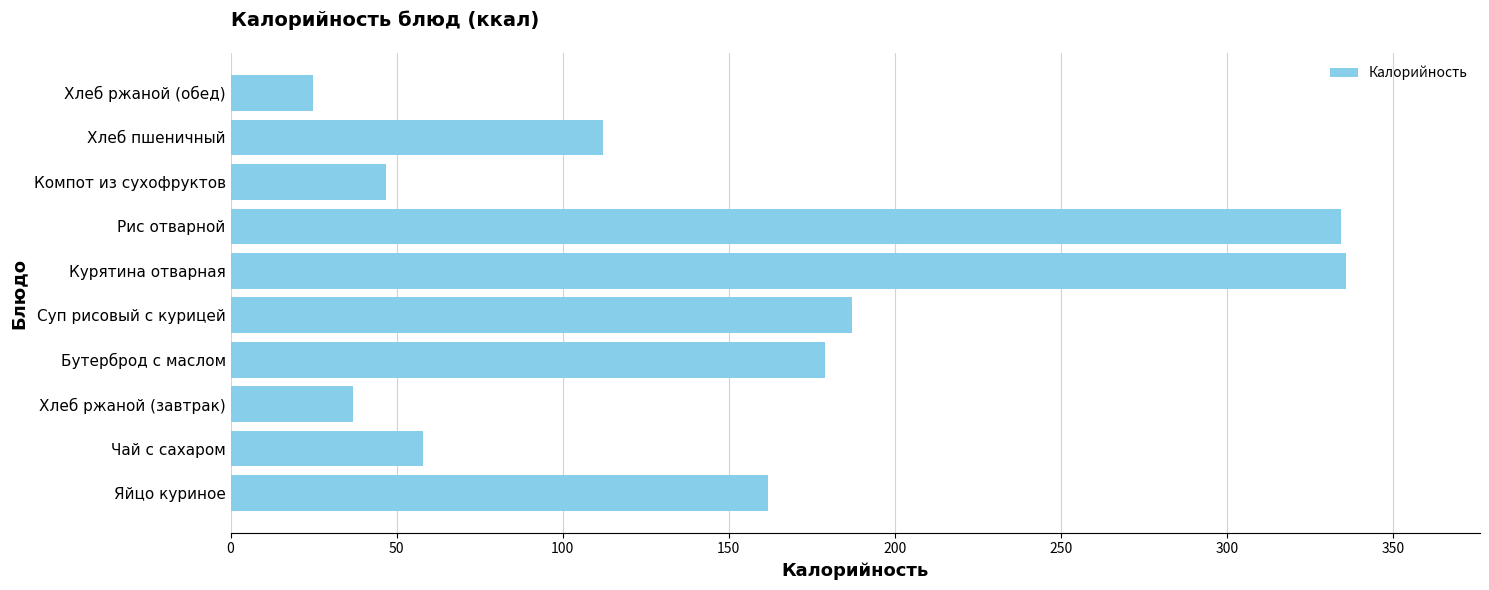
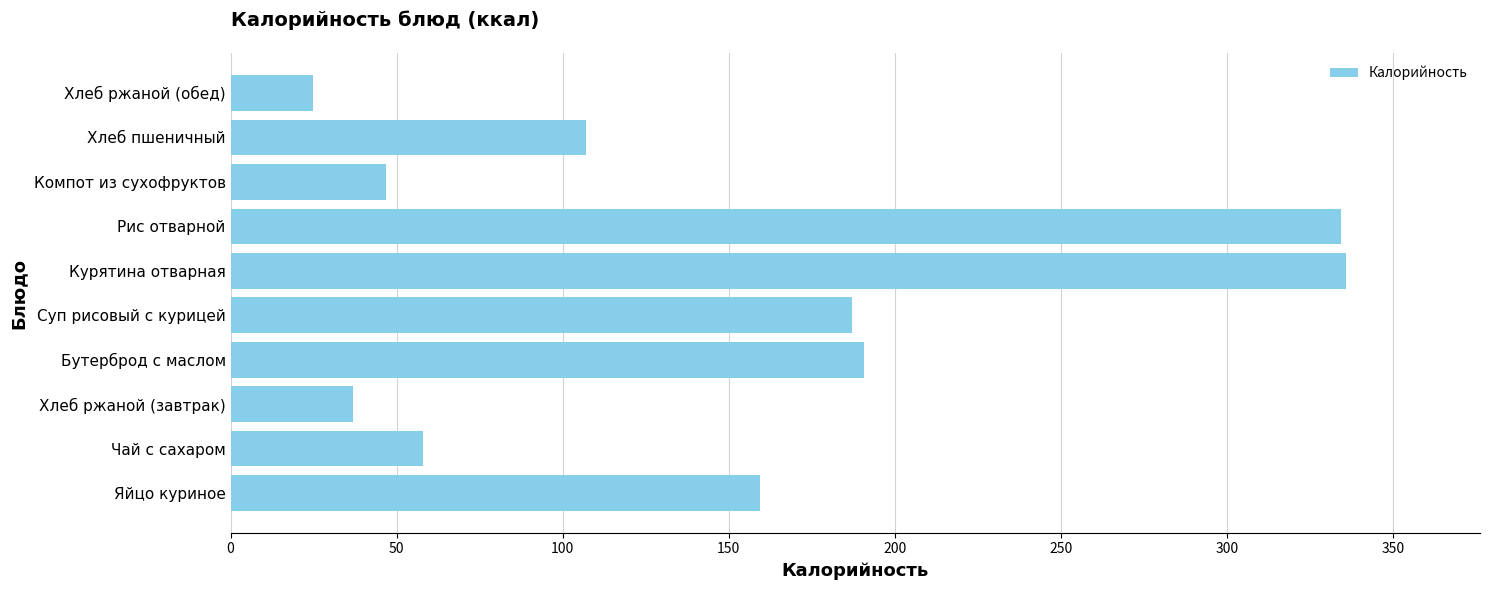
  {
    "Хлеб ржаной (обед)": 25,
-   "Хлеб пшеничный": 112,
+   "Хлеб пшеничный": 107,
    "Компот из сухофруктов": 47,
    "Рис отварной": 334,
    "Курятина отварная": 336,
    "Суп рисовый с курицей": 187,
-   "Бутерброд с маслом": 179,
+   "Бутерброд с маслом": 191,
    "Хлеб ржаной (завтрак)": 37,
    "Чай с сахаром": 58,
-   "Яйцо куриное": 162
+   "Яйцо куриное": 159
  }
